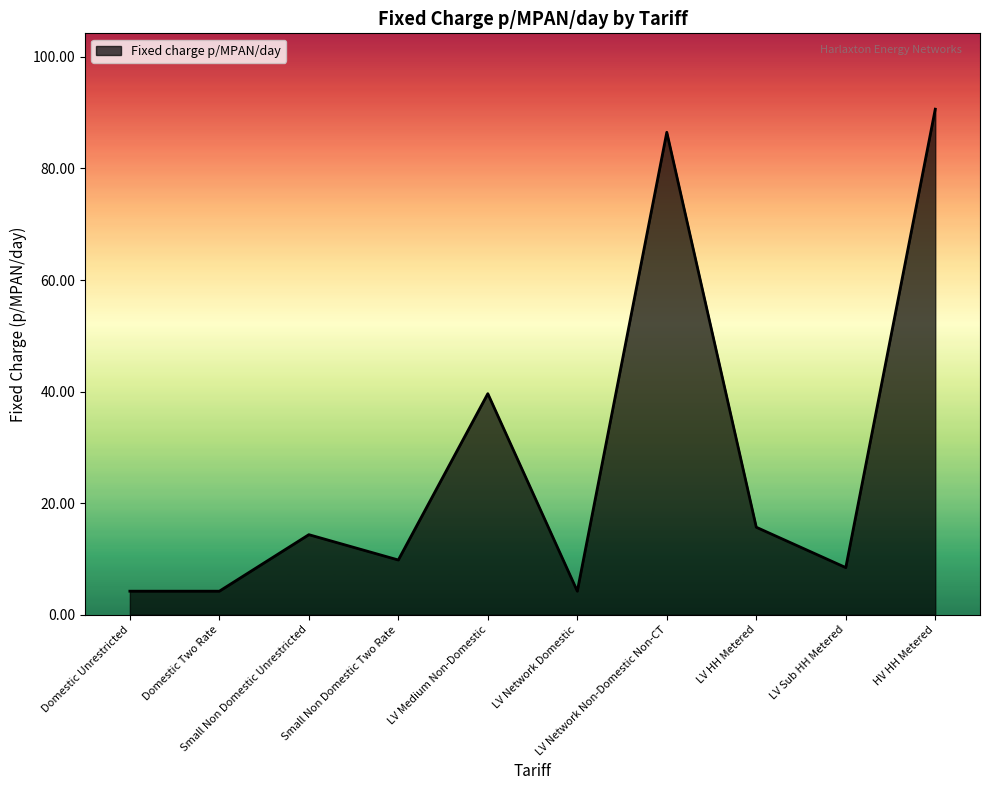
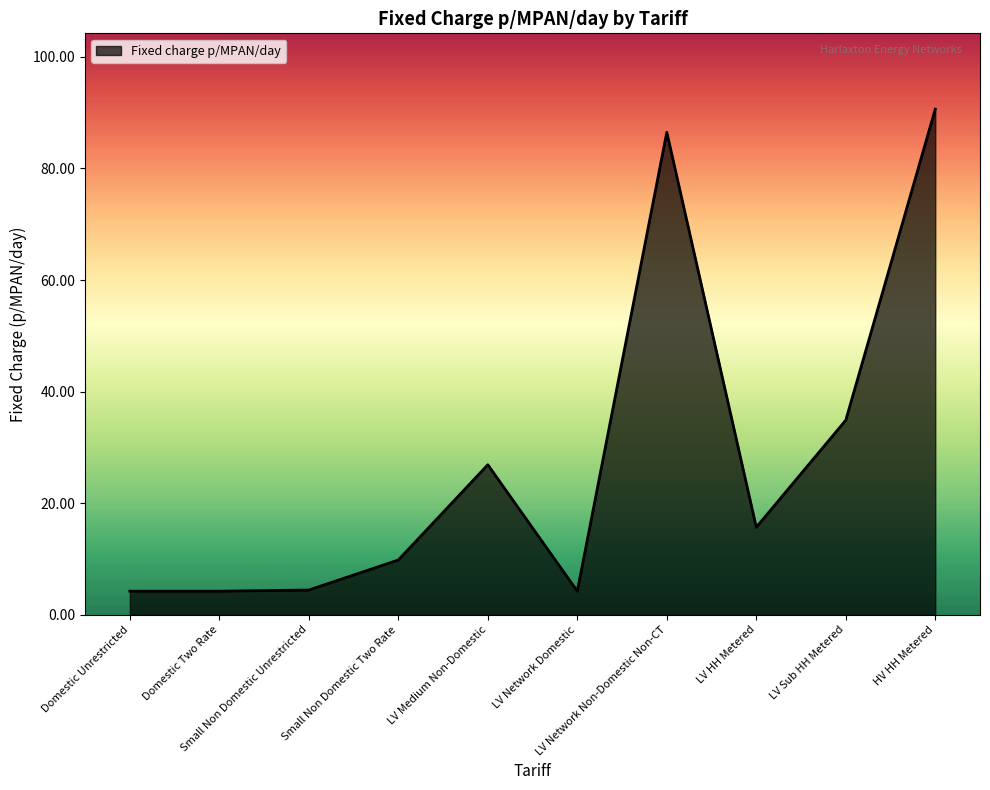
  {
    "Domestic Unrestricted": 4,
    "Domestic Two Rate": 4,
-   "Small Non Domestic Unrestricted": 14,
+   "Small Non Domestic Unrestricted": 4,
    "Small Non Domestic Two Rate": 10,
-   "LV Medium Non-Domestic": 40,
+   "LV Medium Non-Domestic": 27,
    "LV Network Domestic": 4,
    "LV Network Non-Domestic Non-CT": 86,
    "LV HH Metered": 16,
-   "LV Sub HH Metered": 8,
+   "LV Sub HH Metered": 35,
    "HV HH Metered": 91
  }
